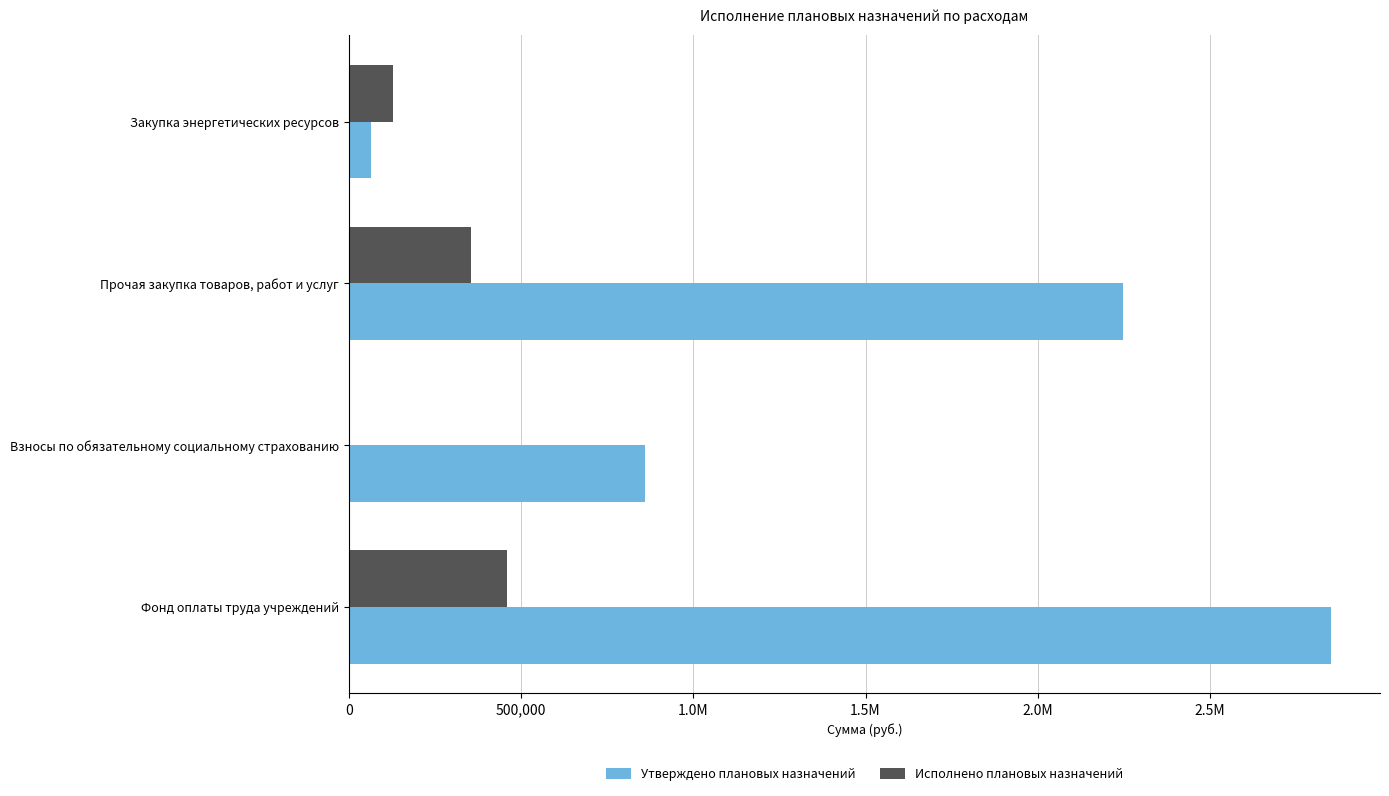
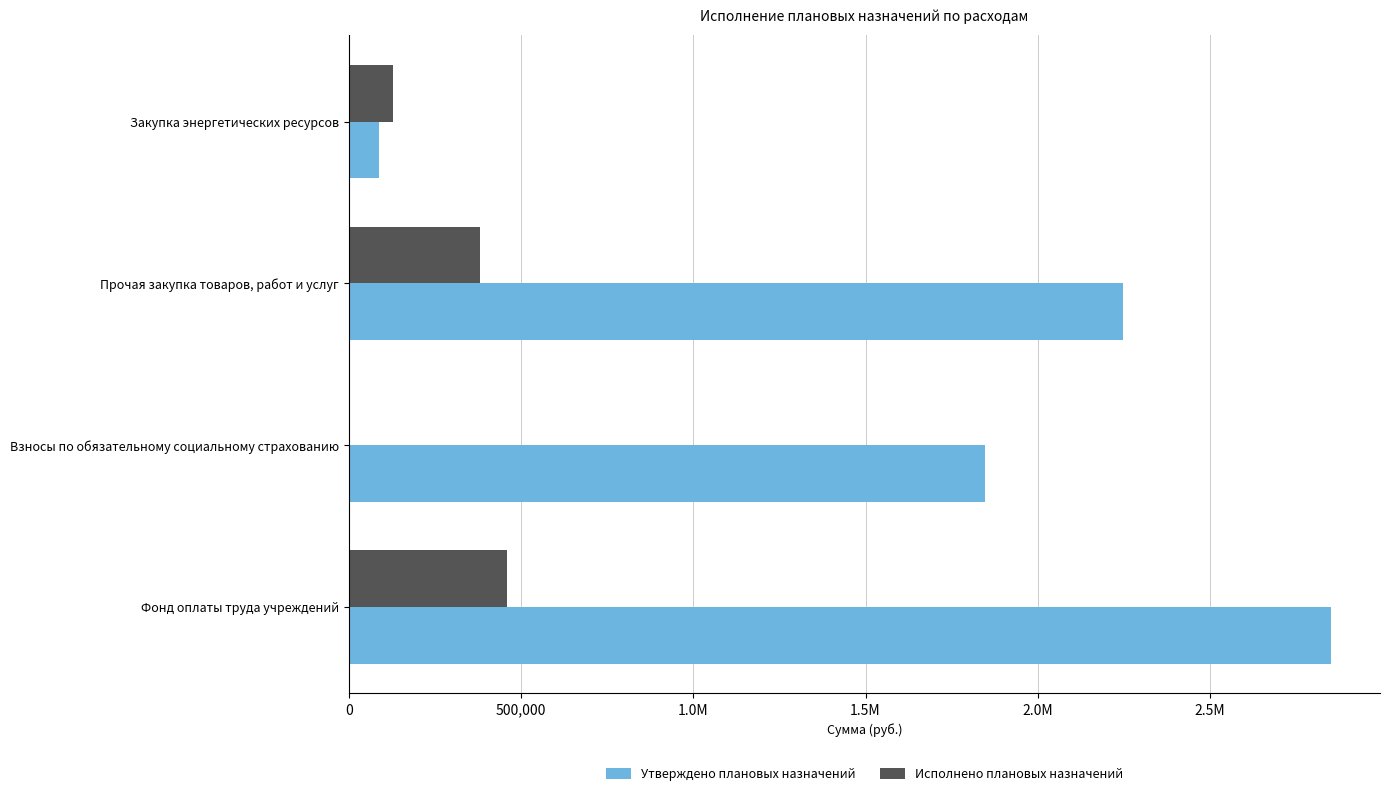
  {
    "Утверждено плановых назначений": {
-     "Закупка энергетических ресурсов": "60,000",
+     "Закупка энергетических ресурсов": "90,000",
      "Прочая закупка товаров, работ и услуг": "2,250,000",
-     "Взносы по обязательному социальному страхованию": "860,000",
+     "Взносы по обязательному социальному страхованию": "1,850,000",
      "Фонд оплаты труда учреждений": "2,850,000"
    },
    "Исполнено плановых назначений": {
      "Закупка энергетических ресурсов": "130,000",
-     "Прочая закупка товаров, работ и услуг": "350,000",
+     "Прочая закупка товаров, работ и услуг": "380,000",
      "Фонд оплаты труда учреждений": "460,000"
    }
  }
